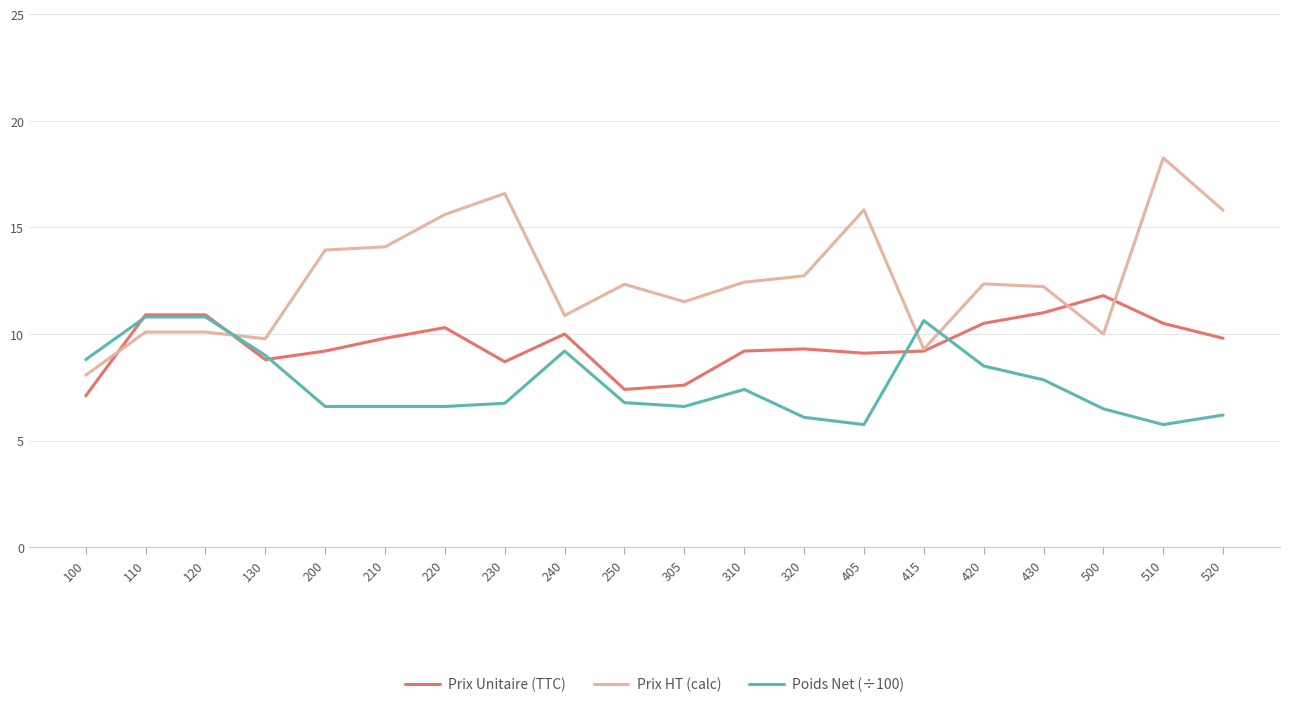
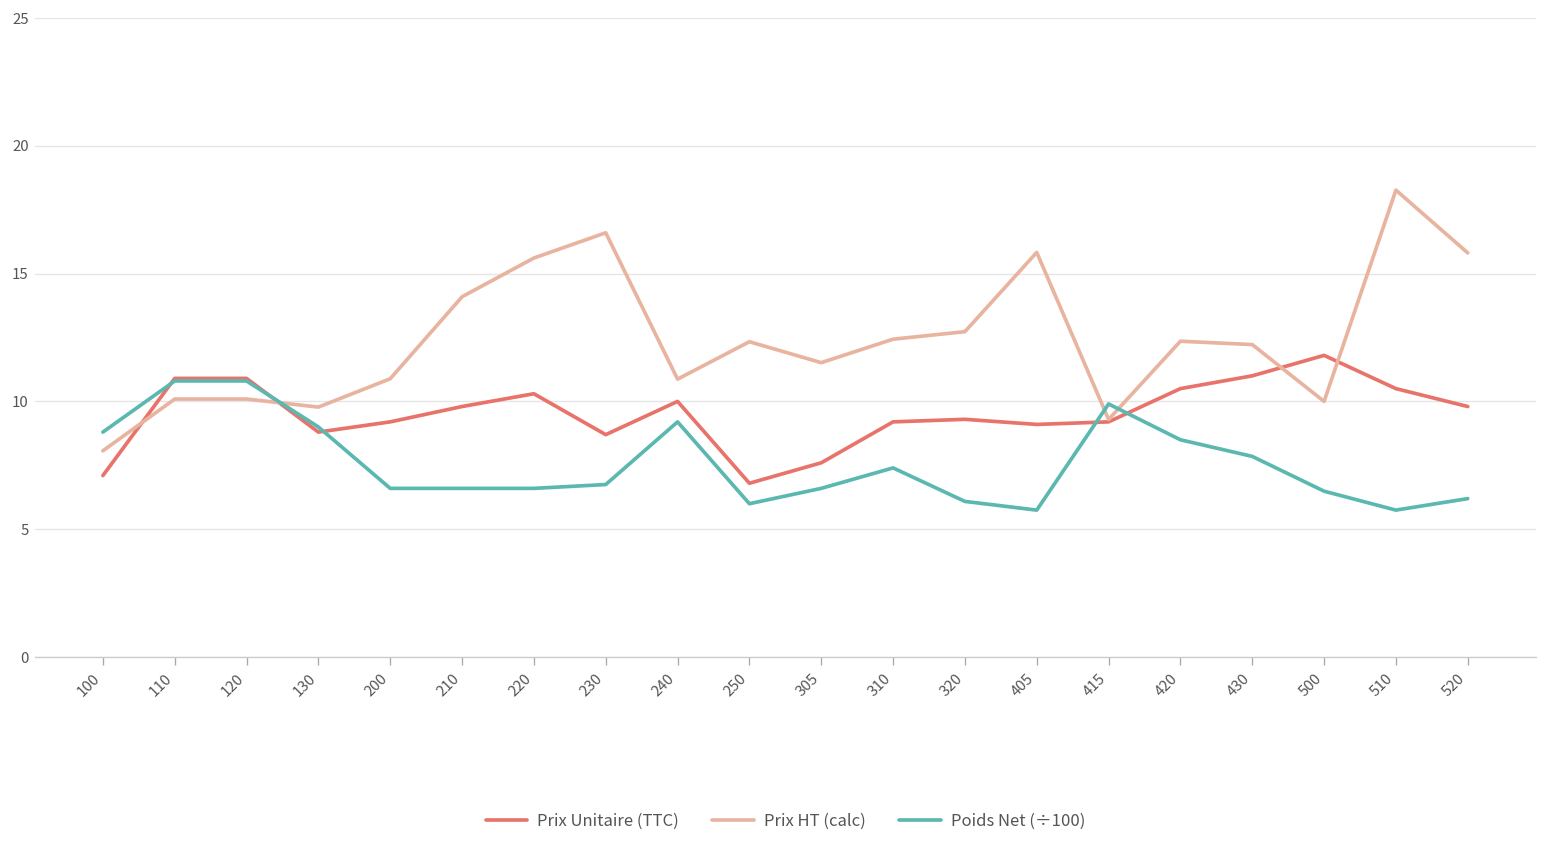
  {
    "Prix Unitaire (TTC)": {
      "100": 7.1,
      "130": 8.8,
      "200": 9.2,
      "210": 9.8,
      "220": 10.3,
      "230": 8.7,
      "240": 10.0,
-     "250": 7.4,
+     "250": 6.8,
      "305": 7.6,
      "310": 9.2,
      "320": 9.3,
      "405": 9.1,
      "420": 10.5,
      "430": 11.0,
      "500": 11.8,
      "510": 10.5,
      "520": 9.8
    },
    "Prix HT (calc)": {
      "100": 8.1,
      "110": 10.1,
      "120": 10.1,
      "130": 9.8,
-     "200": 13.9,
+     "200": 10.9,
      "210": 14.1,
      "220": 15.6,
      "230": 16.6,
      "240": 10.9,
      "250": 12.3,
      "305": 11.5,
      "310": 12.4,
      "320": 12.7,
      "405": 15.8,
      "420": 12.4,
      "430": 12.2,
      "500": 10.0,
      "510": 18.3,
      "520": 15.8
    },
    "Poids Net (÷100)": {
      "100": 8.8,
      "130": 9.0,
      "200": 6.6,
      "210": 6.6,
      "220": 6.6,
      "230": 6.8,
      "240": 9.2,
-     "250": 6.8,
+     "250": 6.0,
      "305": 6.6,
      "310": 7.4,
      "320": 6.1,
      "405": 5.8,
-     "415": 10.6,
+     "415": 9.9,
      "420": 8.5,
      "430": 7.9,
      "500": 6.5,
      "510": 5.8,
      "520": 6.2
    }
  }
